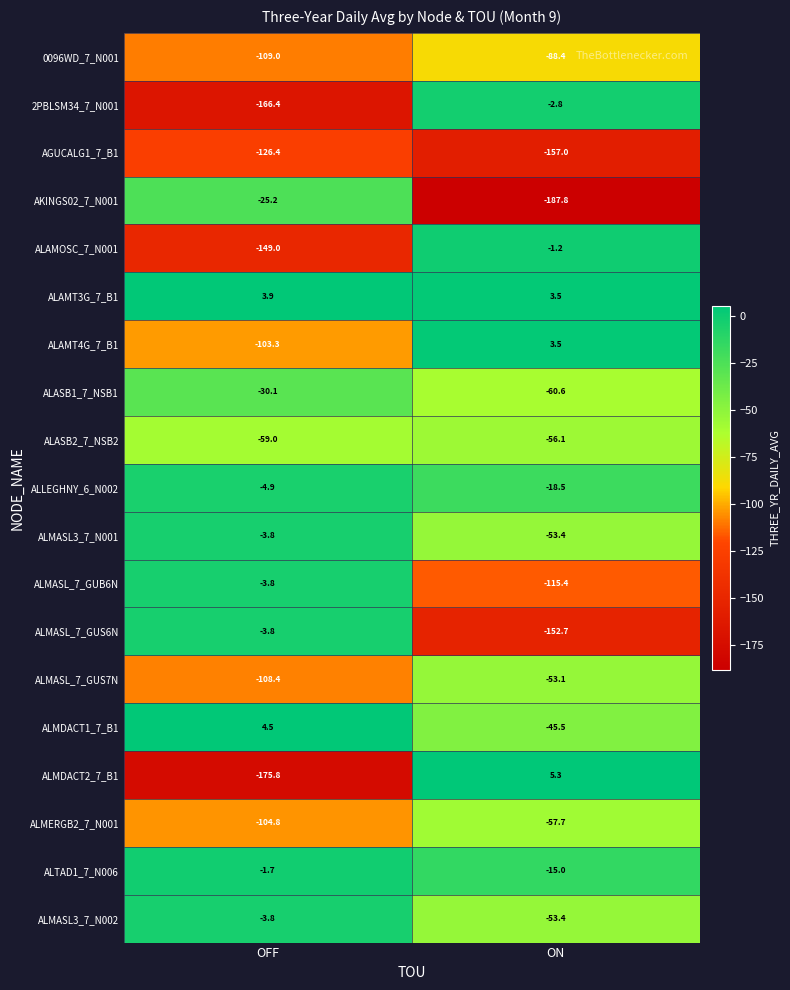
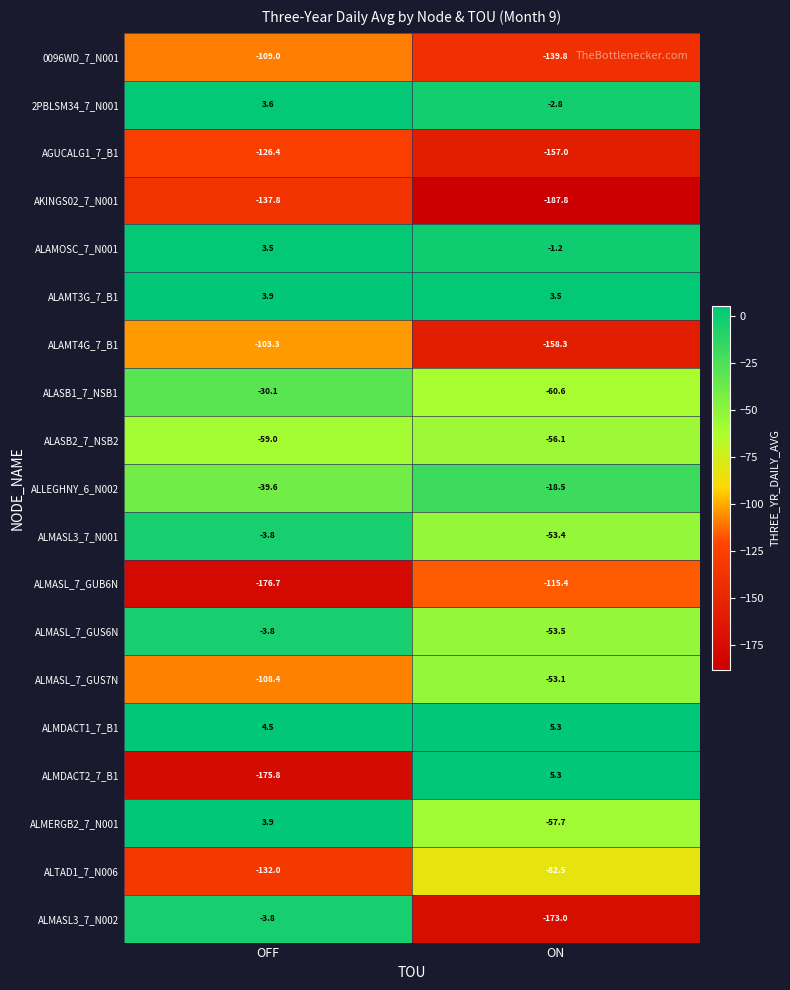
  {
    "0096WD_7_N001": {
      "OFF": -109.0,
-     "ON": -88.4
+     "ON": -139.8
    },
    "2PBLSM34_7_N001": {
-     "OFF": -166.4,
+     "OFF": 3.6,
      "ON": -2.8
    },
    "AGUCALG1_7_B1": {
      "OFF": -126.4,
      "ON": -157.0
    },
    "AKINGS02_7_N001": {
-     "OFF": -25.2,
+     "OFF": -137.8,
      "ON": -187.8
    },
    "ALAMOSC_7_N001": {
-     "OFF": -149.0,
+     "OFF": 3.5,
      "ON": -1.2
    },
    "ALAMT3G_7_B1": {
      "OFF": 3.9,
      "ON": 3.5
    },
    "ALAMT4G_7_B1": {
      "OFF": -103.3,
-     "ON": 3.5
+     "ON": -158.3
    },
    "ALASB1_7_NSB1": {
      "OFF": -30.1,
      "ON": -60.6
    },
    "ALASB2_7_NSB2": {
      "OFF": -59.0,
      "ON": -56.1
    },
    "ALLEGHNY_6_N002": {
-     "OFF": -4.9,
+     "OFF": -39.6,
      "ON": -18.5
    },
    "ALMASL3_7_N001": {
      "OFF": -3.8,
      "ON": -53.4
    },
    "ALMASL_7_GUB6N": {
-     "OFF": -3.8,
+     "OFF": -176.7,
      "ON": -115.4
    },
    "ALMASL_7_GUS6N": {
      "OFF": -3.8,
-     "ON": -152.7
+     "ON": -53.5
    },
    "ALMASL_7_GUS7N": {
      "OFF": -108.4,
      "ON": -53.1
    },
    "ALMDACT1_7_B1": {
      "OFF": 4.5,
-     "ON": -45.5
+     "ON": 5.3
    },
    "ALMDACT2_7_B1": {
      "OFF": -175.8,
      "ON": 5.3
    },
    "ALMERGB2_7_N001": {
-     "OFF": -104.8,
+     "OFF": 3.9,
      "ON": -57.7
    },
    "ALTAD1_7_N006": {
-     "OFF": -1.7,
-     "ON": -15.0
+     "OFF": -132.0,
+     "ON": -82.5
    },
    "ALMASL3_7_N002": {
      "OFF": -3.8,
-     "ON": -53.4
+     "ON": -173.0
    }
  }
